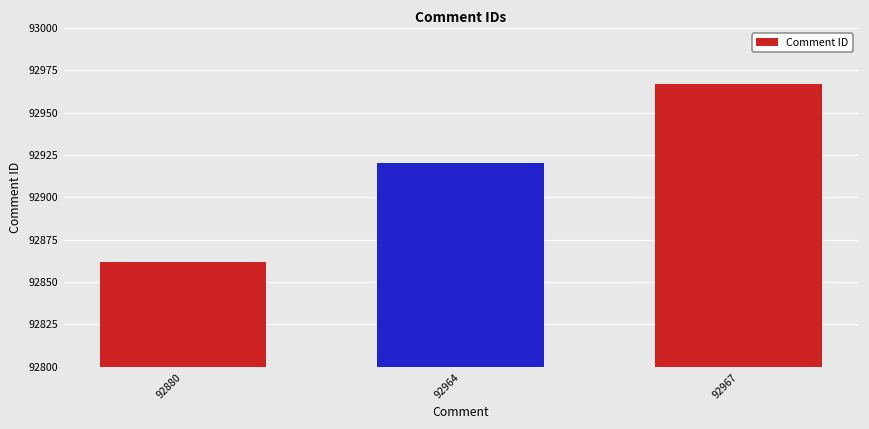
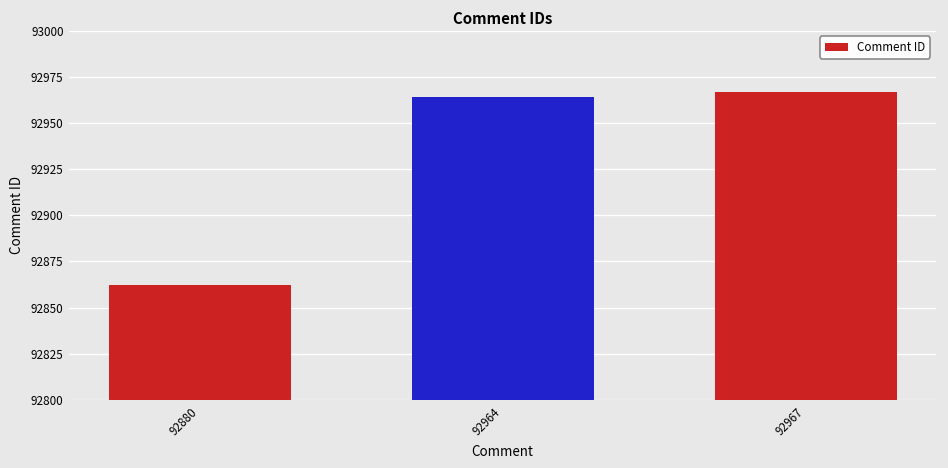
  {
    "92880": 92862,
-   "92964": 92920,
+   "92964": 92964,
    "92967": 92967
  }
